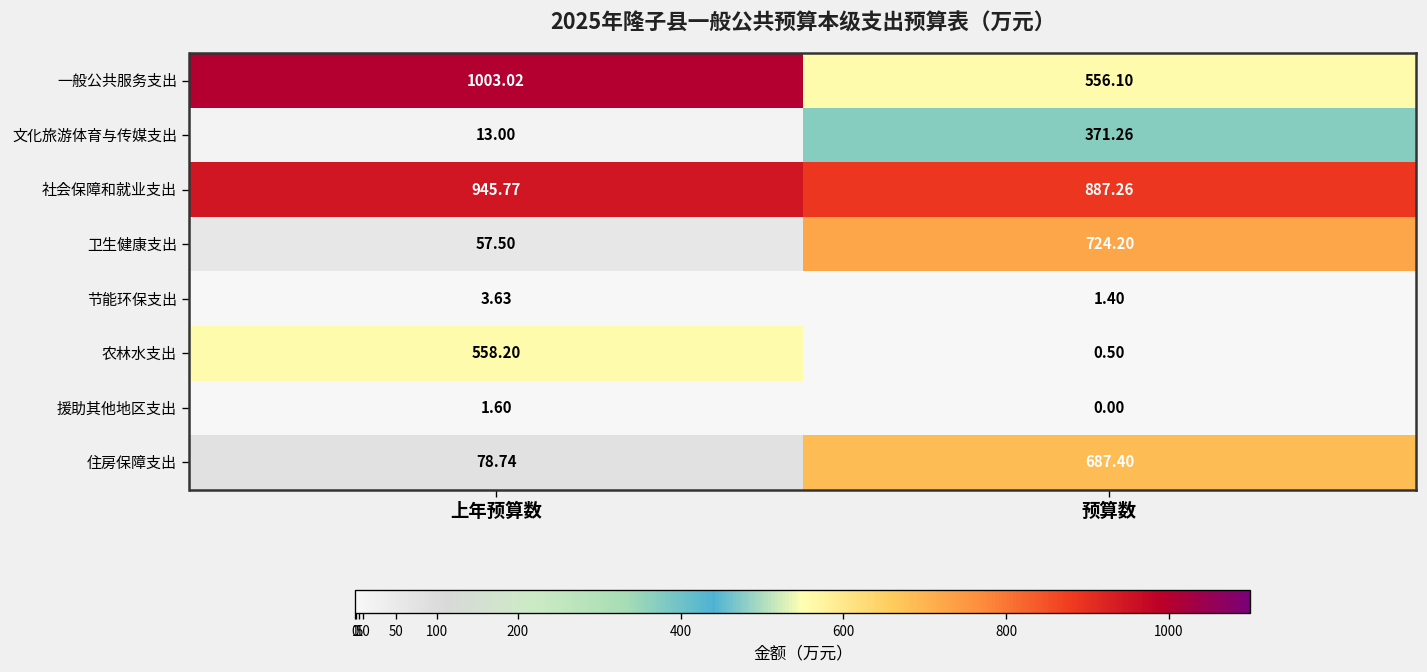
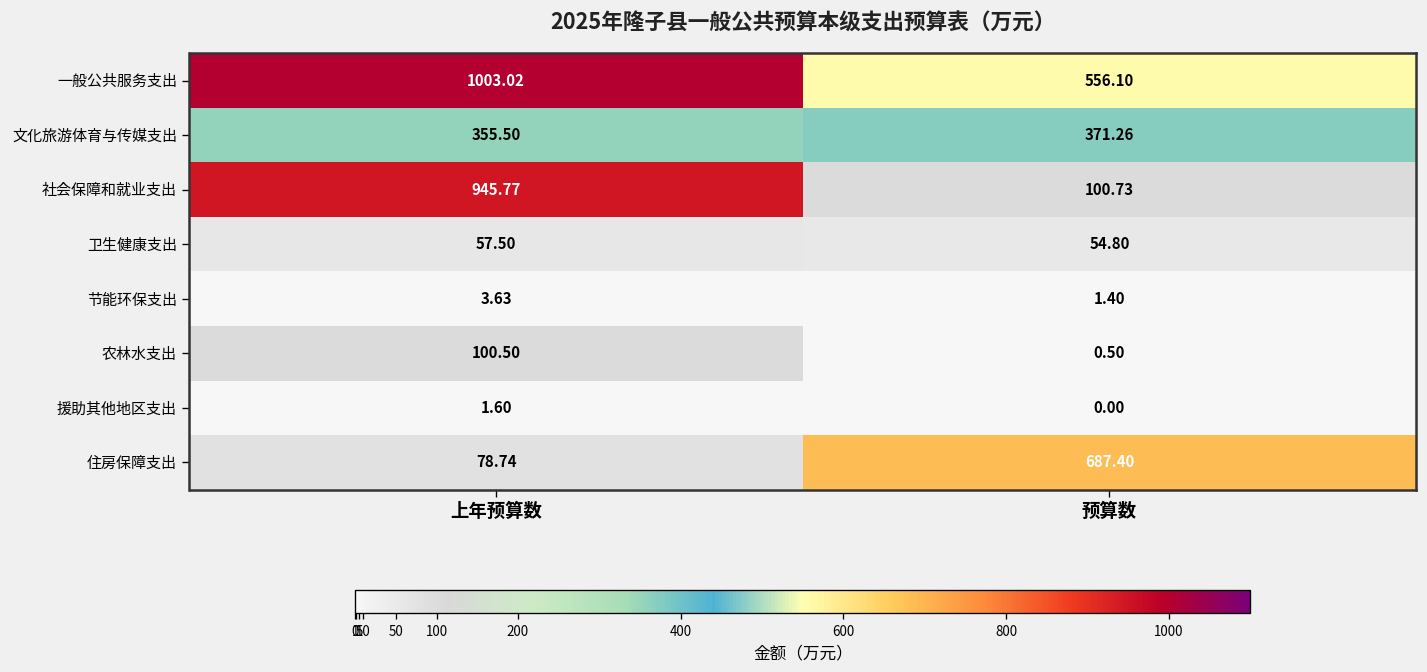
  {
    "一般公共服务支出": {
      "上年预算数": 1003.02,
      "预算数": 556.10
    },
    "文化旅游体育与传媒支出": {
-     "上年预算数": 13.00,
+     "上年预算数": 355.50,
      "预算数": 371.26
    },
    "社会保障和就业支出": {
      "上年预算数": 945.77,
-     "预算数": 887.26
+     "预算数": 100.73
    },
    "卫生健康支出": {
      "上年预算数": 57.50,
-     "预算数": 724.20
+     "预算数": 54.80
    },
    "节能环保支出": {
      "上年预算数": 3.63,
      "预算数": 1.40
    },
    "农林水支出": {
-     "上年预算数": 558.20,
+     "上年预算数": 100.50,
      "预算数": 0.50
    },
    "援助其他地区支出": {
      "上年预算数": 1.60,
      "预算数": 0.00
    },
    "住房保障支出": {
      "上年预算数": 78.74,
      "预算数": 687.40
    }
  }
